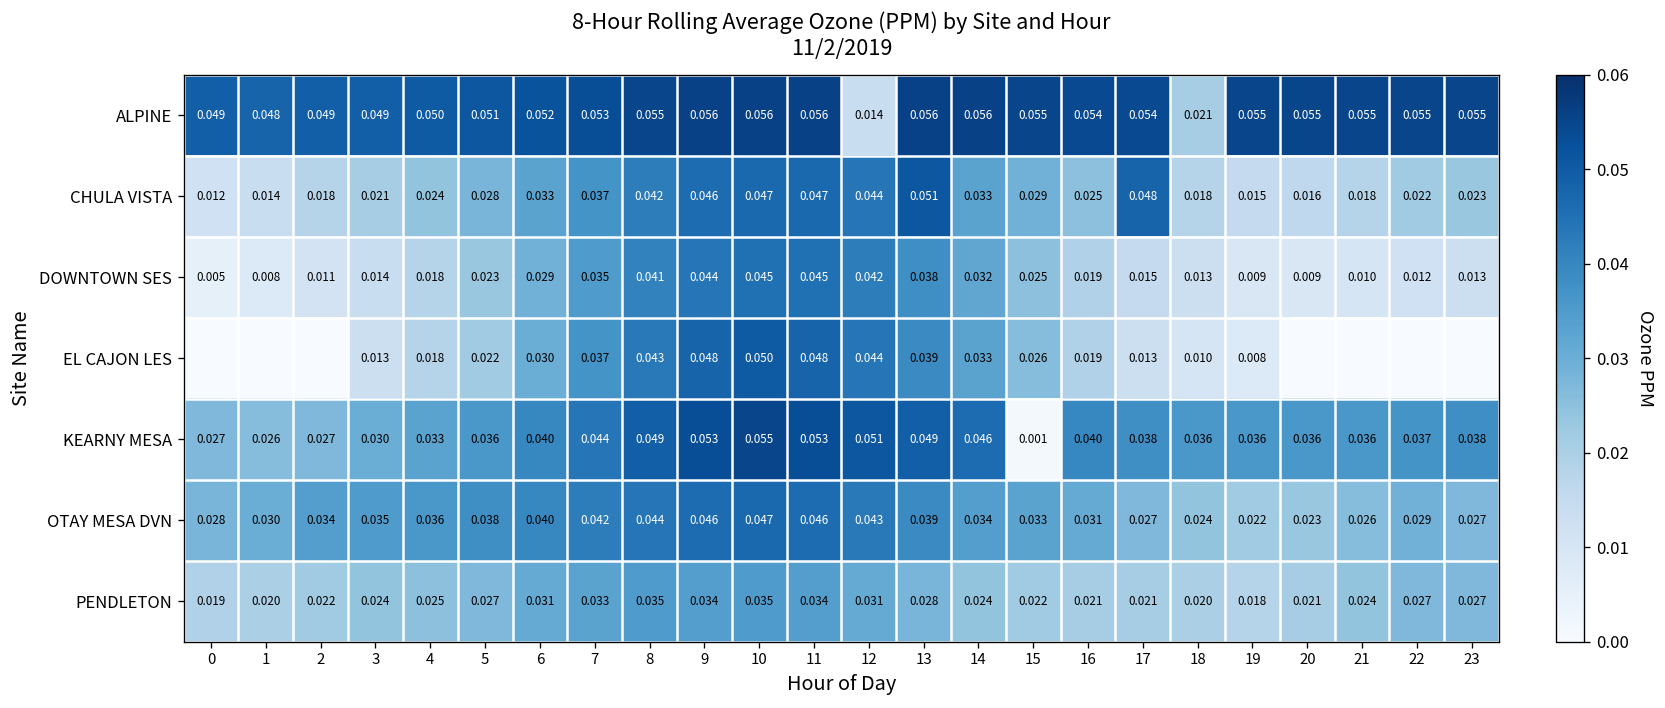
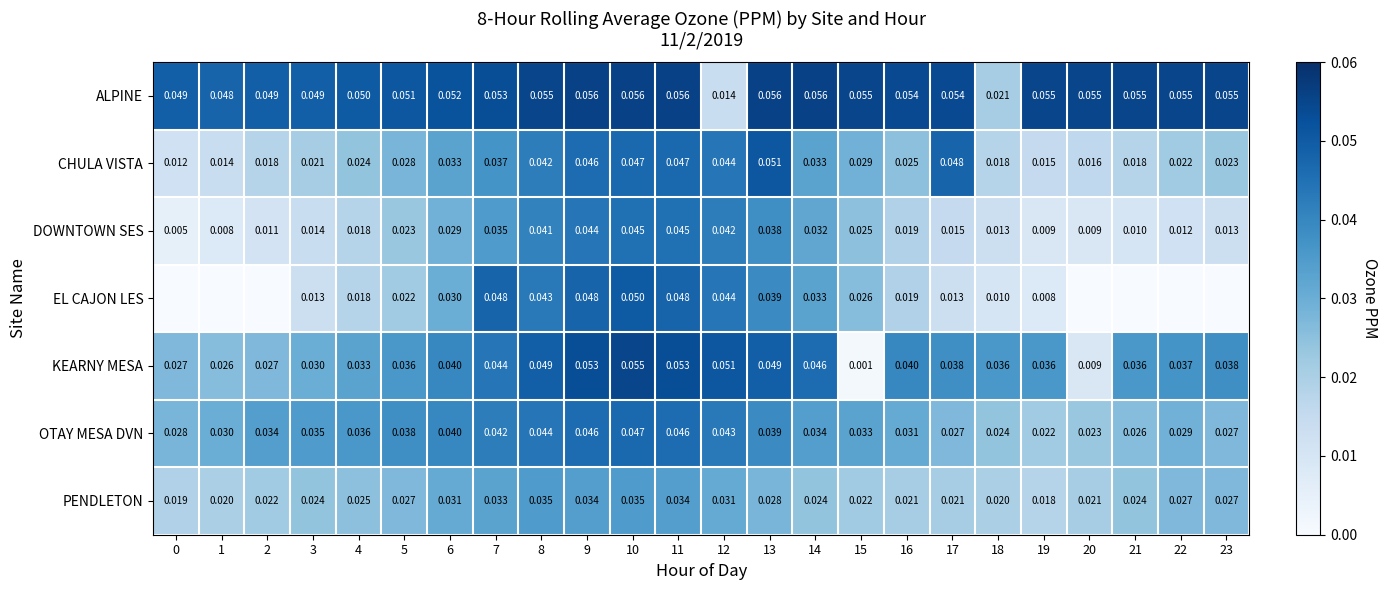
  {
    "ALPINE": {
      "0": 0.049,
      "1": 0.048,
      "2": 0.049,
      "3": 0.049,
      "4": 0.050,
      "5": 0.051,
      "6": 0.052,
      "7": 0.053,
      "8": 0.055,
      "9": 0.056,
      "10": 0.056,
      "11": 0.056,
      "12": 0.014,
      "13": 0.056,
      "14": 0.056,
      "15": 0.055,
      "16": 0.054,
      "17": 0.054,
      "18": 0.021,
      "19": 0.055,
      "20": 0.055,
      "21": 0.055,
      "22": 0.055,
      "23": 0.055
    },
    "CHULA VISTA": {
      "0": 0.012,
      "1": 0.014,
      "2": 0.018,
      "3": 0.021,
      "4": 0.024,
      "5": 0.028,
      "6": 0.033,
      "7": 0.037,
      "8": 0.042,
      "9": 0.046,
      "10": 0.047,
      "11": 0.047,
      "12": 0.044,
      "13": 0.051,
      "14": 0.033,
      "15": 0.029,
      "16": 0.025,
      "17": 0.048,
      "18": 0.018,
      "19": 0.015,
      "20": 0.016,
      "21": 0.018,
      "22": 0.022,
      "23": 0.023
    },
    "DOWNTOWN SES": {
      "0": 0.005,
      "1": 0.008,
      "2": 0.011,
      "3": 0.014,
      "4": 0.018,
      "5": 0.023,
      "6": 0.029,
      "7": 0.035,
      "8": 0.041,
      "9": 0.044,
      "10": 0.045,
      "11": 0.045,
      "12": 0.042,
      "13": 0.038,
      "14": 0.032,
      "15": 0.025,
      "16": 0.019,
      "17": 0.015,
      "18": 0.013,
      "19": 0.009,
      "20": 0.009,
      "21": 0.010,
      "22": 0.012,
      "23": 0.013
    },
    "EL CAJON LES": {
      "3": 0.013,
      "4": 0.018,
      "5": 0.022,
      "6": 0.030,
-     "7": 0.037,
+     "7": 0.048,
      "8": 0.043,
      "9": 0.048,
      "10": 0.050,
      "11": 0.048,
      "12": 0.044,
      "13": 0.039,
      "14": 0.033,
      "15": 0.026,
      "16": 0.019,
      "17": 0.013,
      "18": 0.010,
      "19": 0.008
    },
    "KEARNY MESA": {
      "0": 0.027,
      "1": 0.026,
      "2": 0.027,
      "3": 0.030,
      "4": 0.033,
      "5": 0.036,
      "6": 0.040,
      "7": 0.044,
      "8": 0.049,
      "9": 0.053,
      "10": 0.055,
      "11": 0.053,
      "12": 0.051,
      "13": 0.049,
      "14": 0.046,
      "15": 0.001,
      "16": 0.040,
      "17": 0.038,
      "18": 0.036,
      "19": 0.036,
-     "20": 0.036,
+     "20": 0.009,
      "21": 0.036,
      "22": 0.037,
      "23": 0.038
    },
    "OTAY MESA DVN": {
      "0": 0.028,
      "1": 0.030,
      "2": 0.034,
      "3": 0.035,
      "4": 0.036,
      "5": 0.038,
      "6": 0.040,
      "7": 0.042,
      "8": 0.044,
      "9": 0.046,
      "10": 0.047,
      "11": 0.046,
      "12": 0.043,
      "13": 0.039,
      "14": 0.034,
      "15": 0.033,
      "16": 0.031,
      "17": 0.027,
      "18": 0.024,
      "19": 0.022,
      "20": 0.023,
      "21": 0.026,
      "22": 0.029,
      "23": 0.027
    },
    "PENDLETON": {
      "0": 0.019,
      "1": 0.020,
      "2": 0.022,
      "3": 0.024,
      "4": 0.025,
      "5": 0.027,
      "6": 0.031,
      "7": 0.033,
      "8": 0.035,
      "9": 0.034,
      "10": 0.035,
      "11": 0.034,
      "12": 0.031,
      "13": 0.028,
      "14": 0.024,
      "15": 0.022,
      "16": 0.021,
      "17": 0.021,
      "18": 0.020,
      "19": 0.018,
      "20": 0.021,
      "21": 0.024,
      "22": 0.027,
      "23": 0.027
    }
  }
